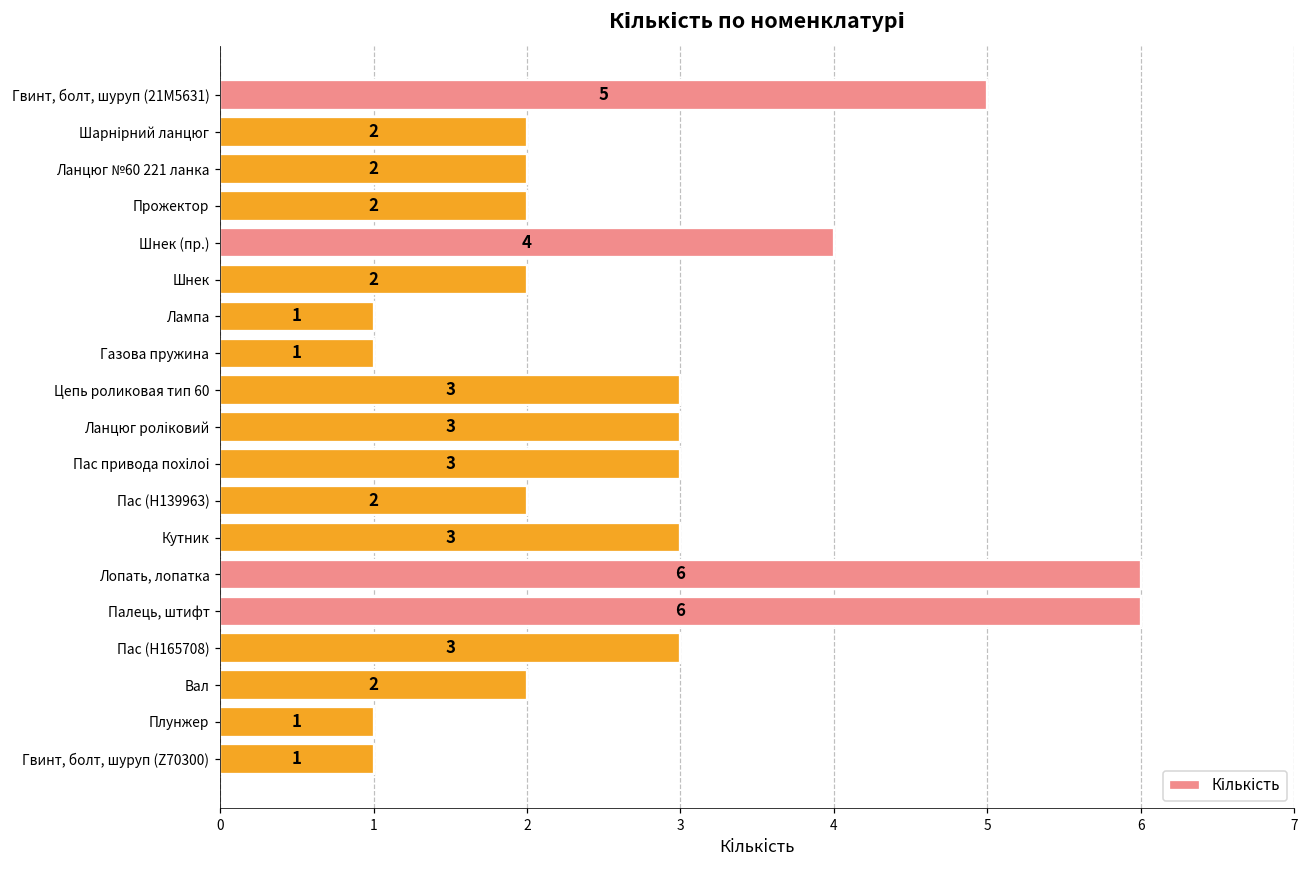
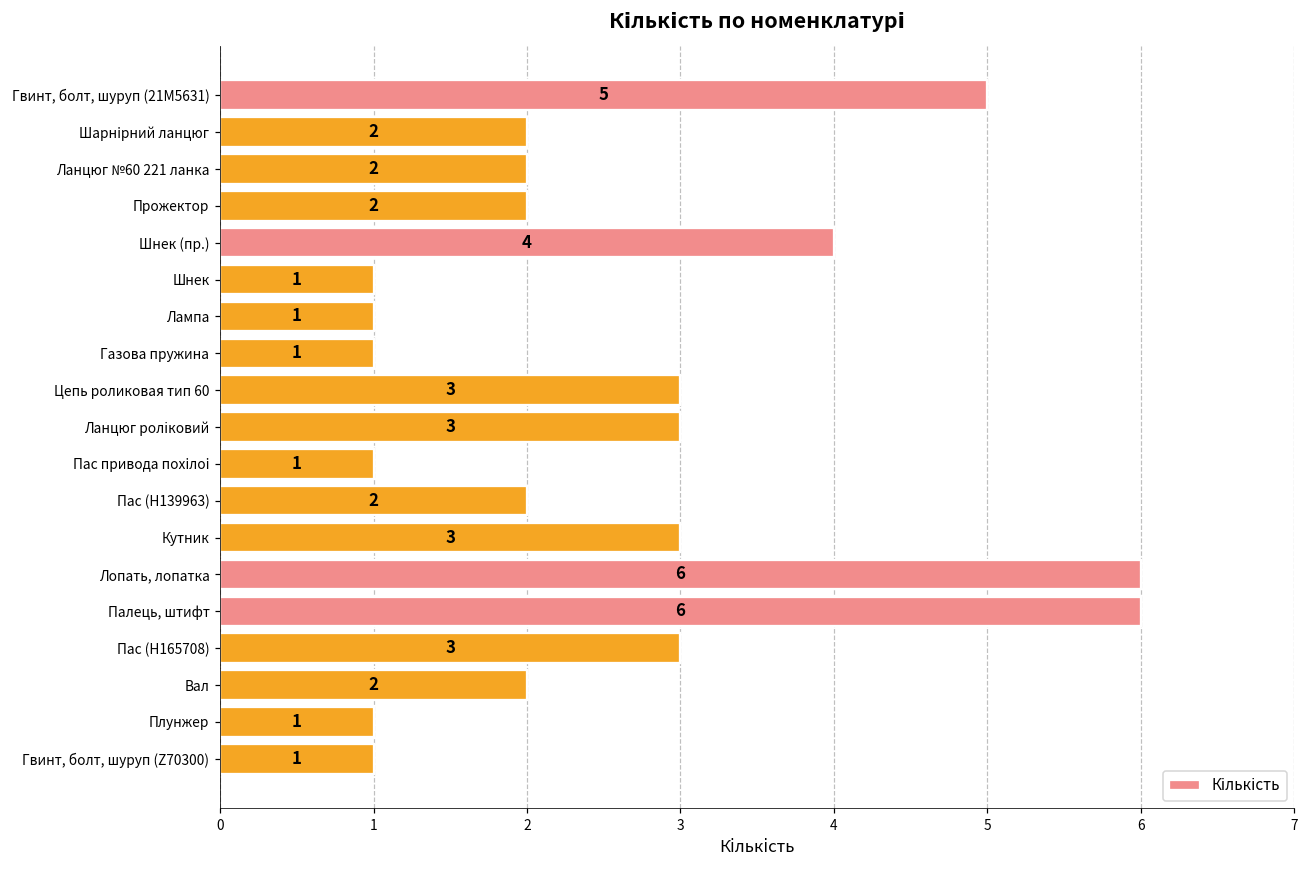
  {
    "Гвинт, болт, шуруп (21M5631)": 5,
    "Шарнiрний ланцюг": 2,
    "Ланцюг №60 221 ланка": 2,
    "Прожектор": 2,
    "Шнек (пр.)": 4,
-   "Шнек": 2,
+   "Шнек": 1,
    "Лампа": 1,
    "Газова пружина": 1,
    "Цепь роликовая тип 60": 3,
    "Ланцюг роліковий": 3,
-   "Пас привода похiлоi": 3,
+   "Пас привода похiлоi": 1,
    "Пас (H139963)": 2,
    "Кутник": 3,
    "Лопать, лопатка": 6,
    "Палець, штифт": 6,
    "Пас (H165708)": 3,
    "Вал": 2,
    "Плунжер": 1,
    "Гвинт, болт, шуруп (Z70300)": 1
  }
